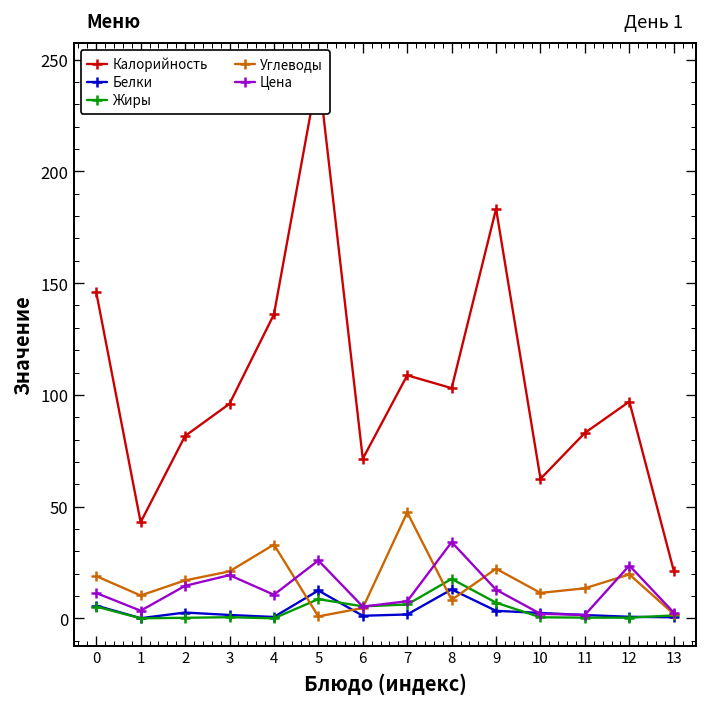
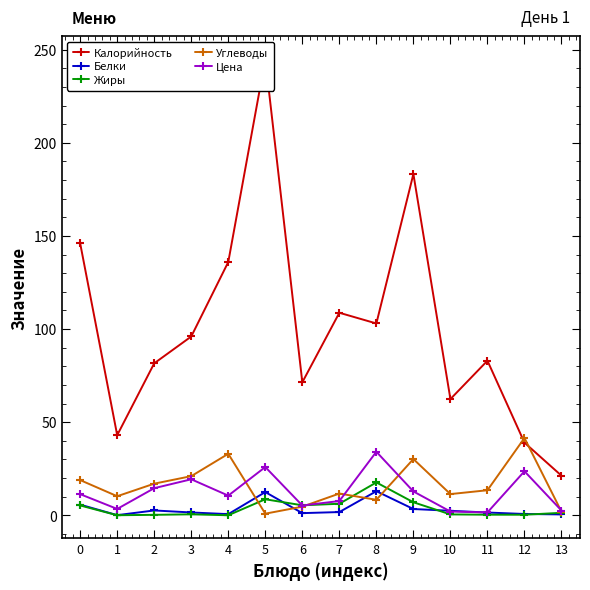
  {
    "Калорийность": {
      "0": 146,
      "1": 43,
      "2": 82,
      "3": 96,
      "4": 136,
      "6": 71,
      "7": 109,
      "8": 103,
      "9": 183,
      "10": 62,
      "11": 83,
-     "12": 97,
+     "12": 39,
      "13": 21
    },
    "Белки": {
      "2": 3,
      "5": 12,
      "6": 1,
      "7": 2,
      "8": 13,
      "9": 3
    },
    "Жиры": {
      "2": 0,
      "5": 9,
      "7": 6,
      "8": 18,
      "9": 7,
      "10": 0
    },
    "Углеводы": {
      "0": 19,
      "1": 10,
      "2": 17,
      "3": 21,
      "4": 33,
      "5": 1,
-     "7": 47,
+     "7": 12,
      "8": 8,
-     "9": 22,
+     "9": 30,
      "10": 11,
      "11": 13,
-     "12": 20
+     "12": 41
    },
    "Цена": {
      "0": 11,
      "1": 3,
      "2": 15,
      "3": 19,
      "4": 11,
      "5": 26,
      "7": 8,
      "8": 34,
      "9": 13,
      "12": 24
    }
  }
